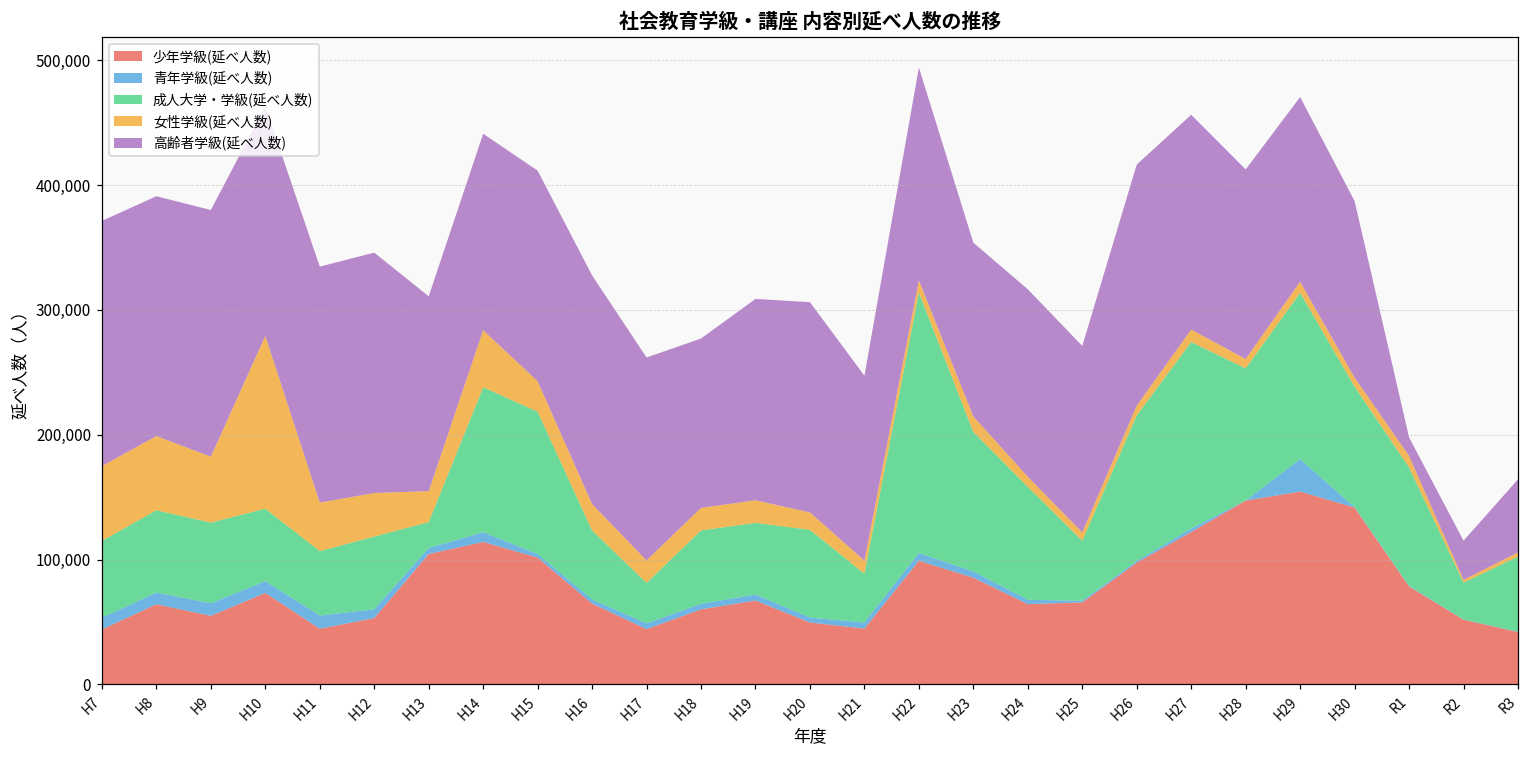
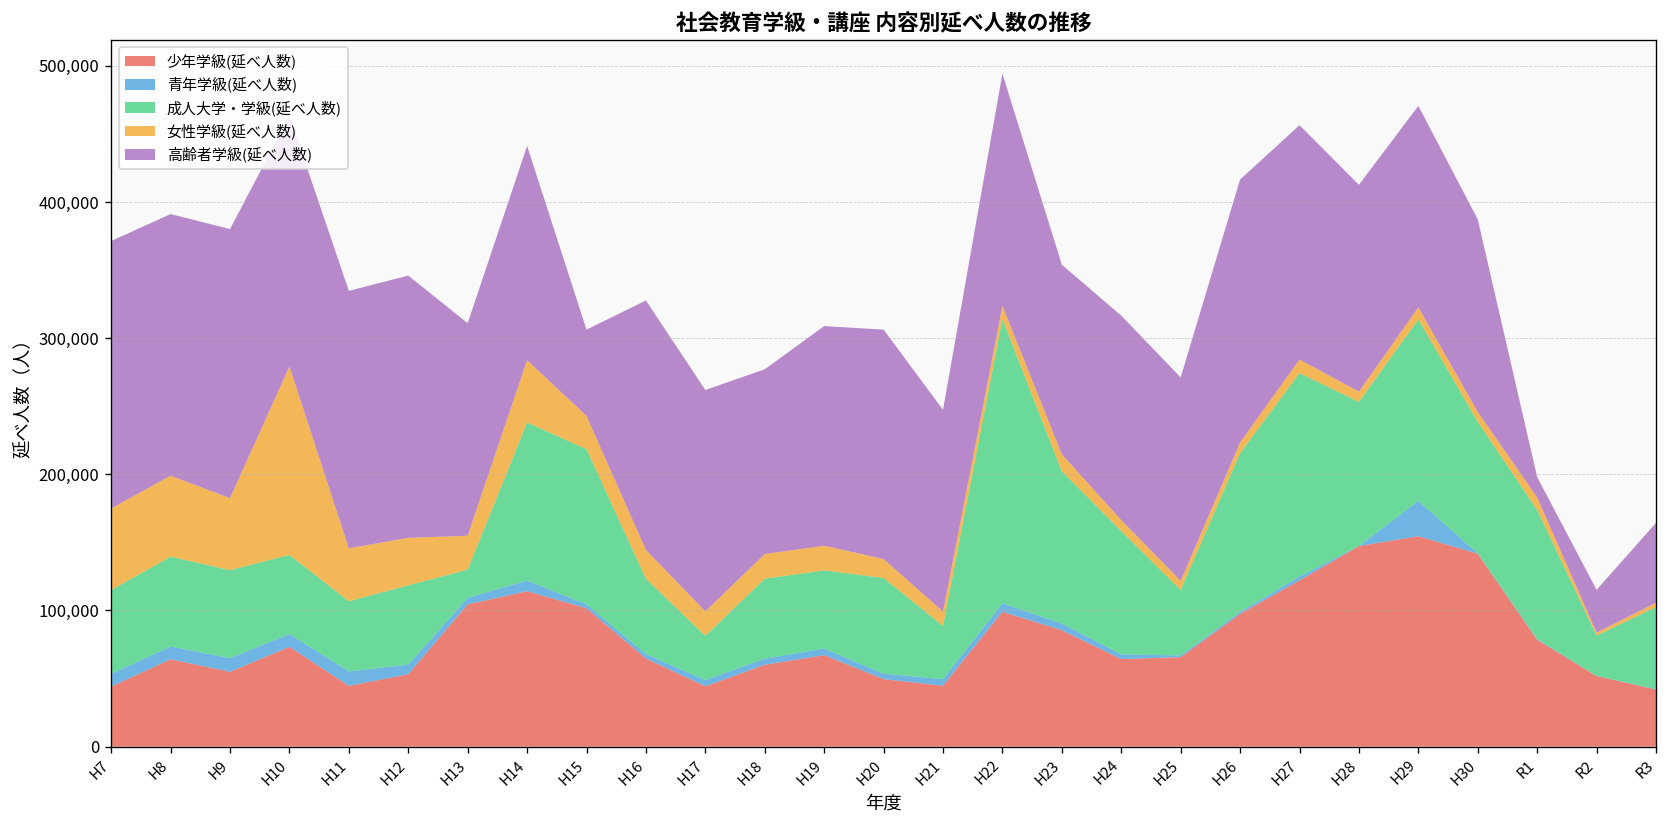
  {
    "少年学級(延べ人数)": {
      "H7": "44,000",
      "H8": "64,000",
      "H9": "55,000",
      "H10": "73,000",
      "H11": "45,000",
      "H12": "53,000",
      "H13": "104,000",
      "H14": "114,000",
      "H15": "102,000",
      "H16": "65,000",
      "H17": "44,000",
      "H18": "60,000",
      "H19": "67,000",
      "H20": "50,000",
      "H21": "45,000",
      "H22": "99,000",
      "H23": "85,000",
      "H24": "64,000",
      "H27": "122,000",
      "H29": "155,000"
    },
    "青年学級(延べ人数)": {
      "H7": "9,000",
      "H8": "9,000",
      "H9": "10,000",
      "H10": "9,000",
      "H11": "11,000",
      "H12": "7,000",
      "H13": "5,000",
      "H14": "8,000",
      "H15": "3,000",
      "H16": "3,000",
      "H17": "5,000",
      "H18": "4,000",
      "H19": "5,000",
      "H20": "4,000",
      "H21": "5,000",
      "H22": "6,000",
      "H23": "5,000",
      "H24": "3,000",
      "H27": "3,000",
      "H29": "26,000"
    },
    "成人大学・学級(延べ人数)": {
      "H7": "62,000",
      "H8": "66,000",
      "H9": "65,000",
      "H10": "58,000",
      "H11": "52,000",
      "H12": "58,000",
      "H13": "21,000",
      "H14": "116,000",
      "H15": "114,000",
      "H16": "55,000",
      "H17": "32,000",
      "H18": "59,000",
      "H19": "57,000",
      "H20": "70,000",
      "H21": "39,000",
      "H22": "209,000",
      "H23": "112,000",
      "H24": "91,000",
      "H25": "48,000",
      "H26": "117,000",
      "H27": "149,000",
      "H28": "106,000",
      "H29": "133,000",
      "H30": "97,000",
      "R1": "95,000",
      "R3": "60,000"
    },
    "女性学級(延べ人数)": {
      "H7": "60,000",
      "H8": "59,000",
      "H9": "53,000",
      "H10": "138,000",
      "H11": "39,000",
      "H12": "35,000",
      "H13": "25,000",
      "H14": "46,000",
      "H15": "24,000",
      "H16": "21,000",
      "H17": "18,000",
      "H18": "18,000",
      "H19": "18,000",
      "H20": "14,000",
      "H21": "10,000",
      "H22": "10,000",
      "H23": "12,000",
      "H24": "8,000",
      "H25": "7,000",
      "H26": "8,000",
      "H27": "10,000",
      "H28": "8,000",
      "H29": "9,000",
      "H30": "7,000",
      "R1": "9,000",
      "R3": "3,000"
    },
    "高齢者学級(延べ人数)": {
      "H7": "196,000",
      "H8": "192,000",
      "H9": "198,000",
      "H11": "189,000",
      "H12": "193,000",
      "H13": "156,000",
      "H14": "157,000",
-     "H15": "169,000",
+     "H15": "63,000",
      "H16": "183,000",
      "H17": "163,000",
      "H18": "136,000",
      "H19": "161,000",
      "H20": "168,000",
      "H21": "148,000",
      "H22": "171,000",
      "H23": "139,000",
      "H24": "150,000",
      "H25": "149,000",
      "H26": "193,000",
      "H27": "172,000",
      "H28": "152,000",
      "H29": "148,000",
      "H30": "141,000",
      "R1": "15,000",
      "R2": "31,000",
      "R3": "59,000"
    }
  }
